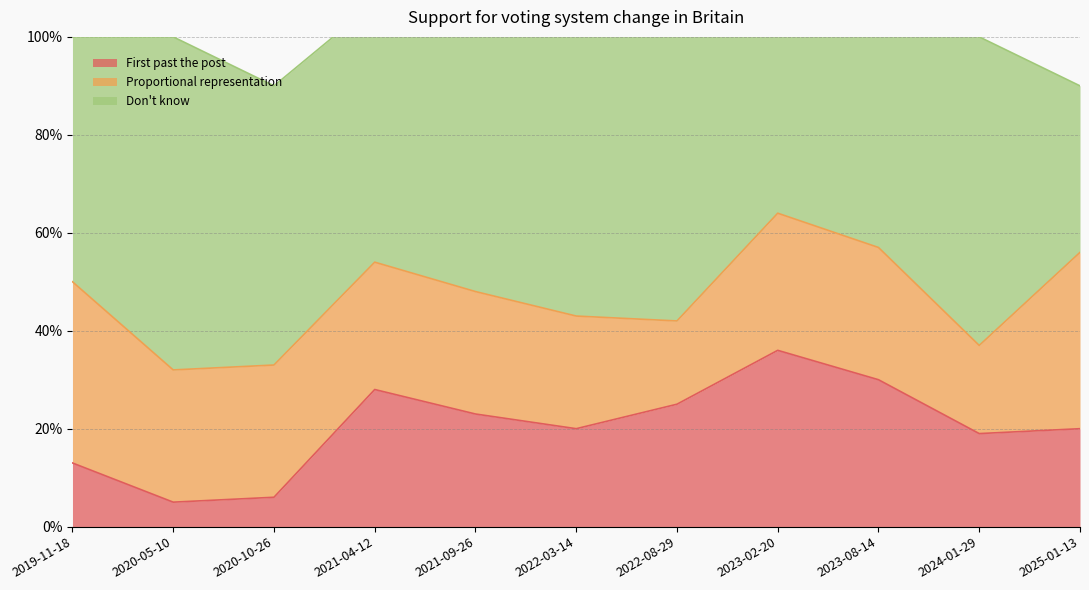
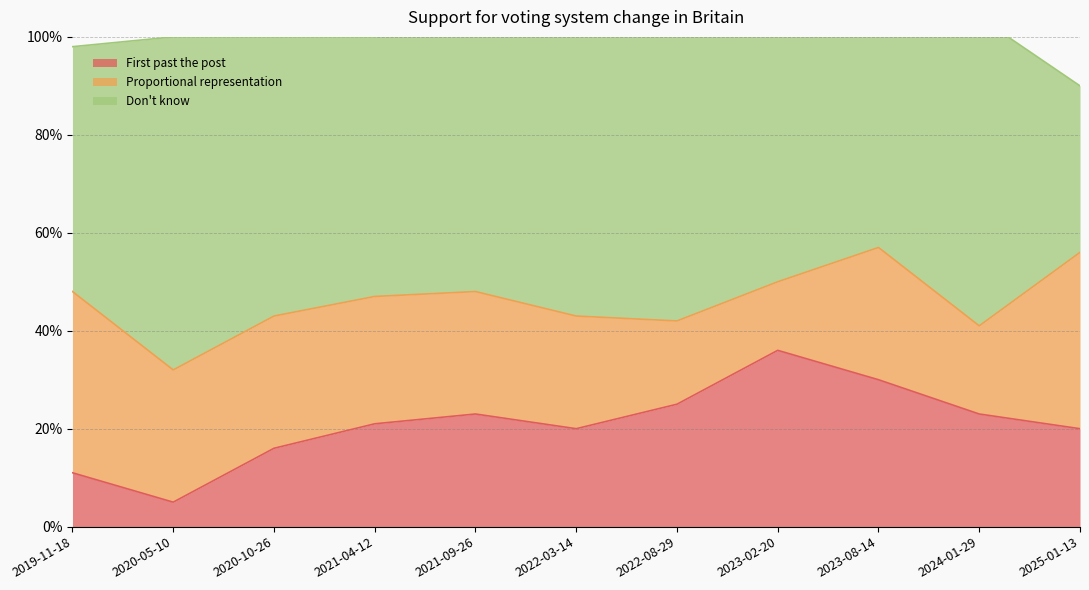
  {
    "First past the post": {
-     "2019-11-18": "13%",
+     "2019-11-18": "11%",
      "2020-05-10": "5%",
-     "2020-10-26": "6%",
-     "2021-04-12": "28%",
+     "2020-10-26": "16%",
+     "2021-04-12": "21%",
      "2021-09-26": "23%",
      "2022-03-14": "20%",
      "2022-08-29": "25%",
      "2023-02-20": "36%",
      "2023-08-14": "30%",
-     "2024-01-29": "19%",
+     "2024-01-29": "23%",
      "2025-01-13": "20%"
    },
    "Proportional representation": {
      "2019-11-18": "37%",
      "2020-05-10": "27%",
      "2020-10-26": "27%",
      "2021-04-12": "26%",
      "2021-09-26": "25%",
      "2022-03-14": "23%",
      "2022-08-29": "17%",
-     "2023-02-20": "28%",
+     "2023-02-20": "14%",
      "2023-08-14": "27%",
      "2024-01-29": "18%",
      "2025-01-13": "36%"
    },
    "Don't know": {
      "2019-11-18": "50%",
      "2020-05-10": "68%",
      "2020-10-26": "57%",
      "2025-01-13": "34%"
    }
  }
